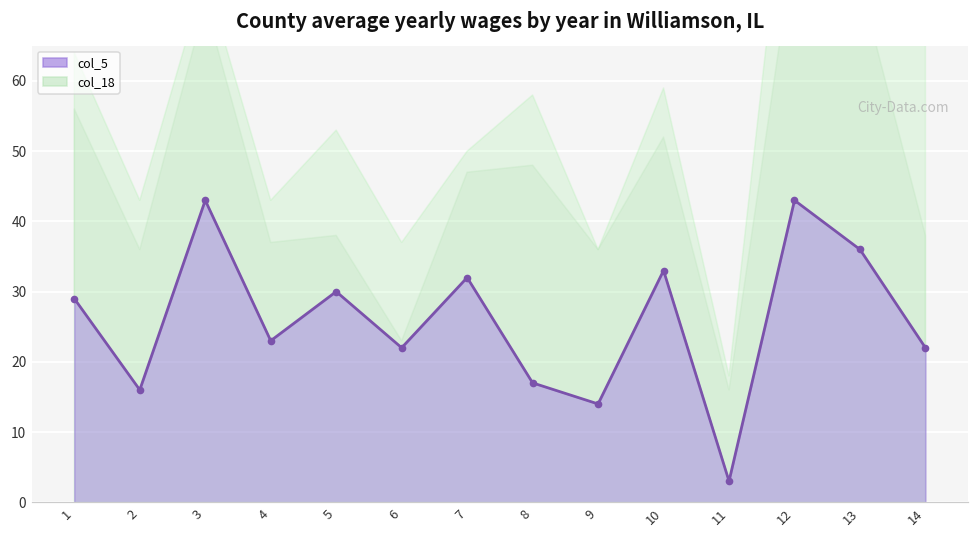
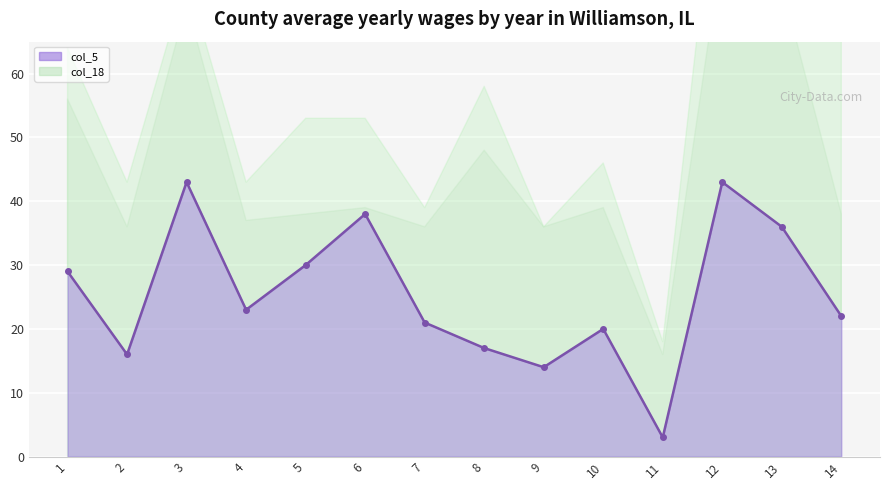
  {
    "col_5": {
      "1": 29,
      "2": 16,
      "3": 43,
      "4": 23,
      "5": 30,
-     "6": 22,
-     "7": 32,
+     "6": 38,
+     "7": 21,
      "8": 17,
      "9": 14,
-     "10": 33,
+     "10": 20,
      "11": 3,
      "12": 43,
      "13": 36,
      "14": 22
    }
  }
